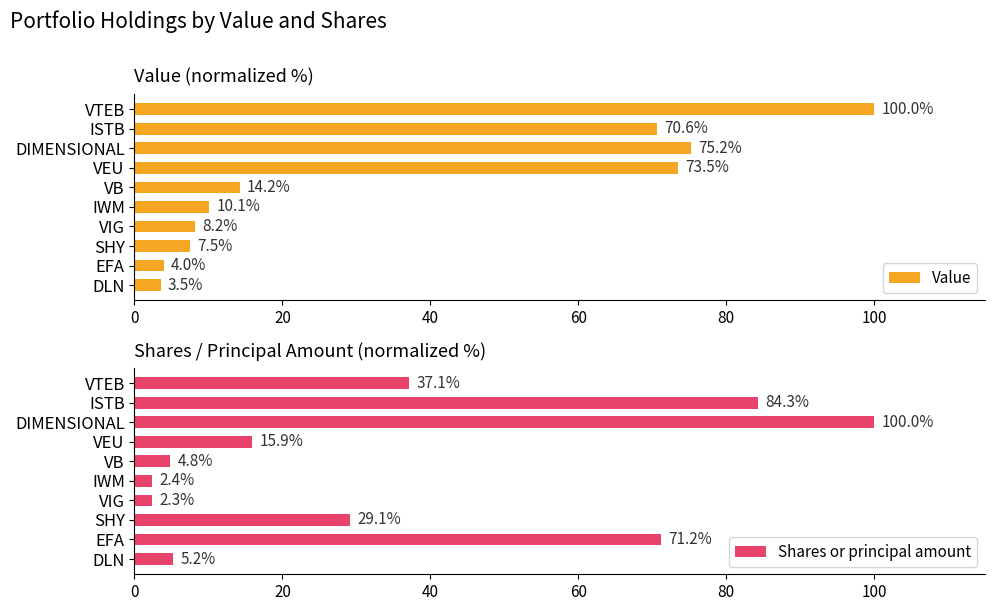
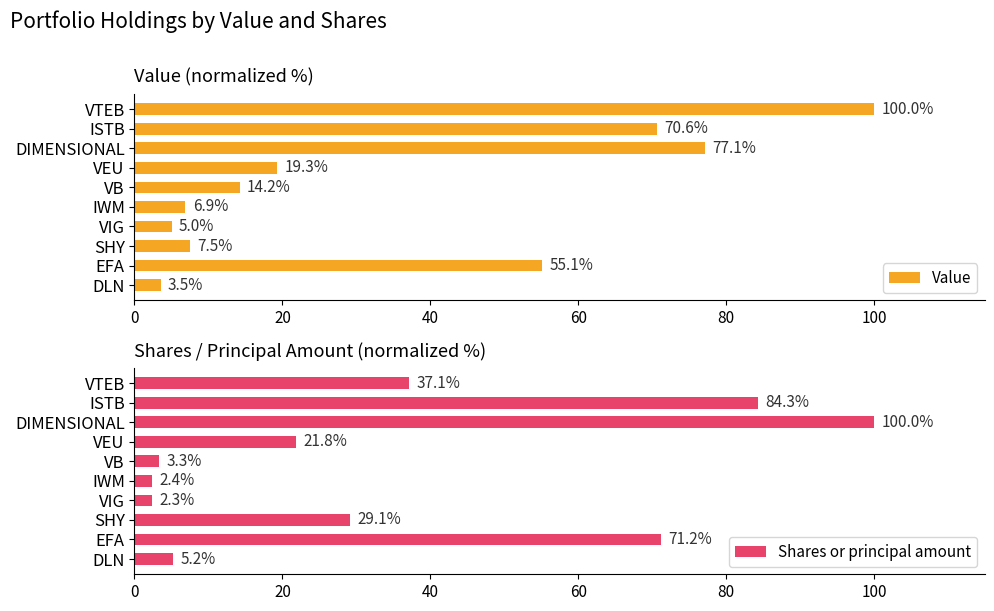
  {
    "Value (normalized %)": {
      "VTEB": "100.0%",
      "ISTB": "70.6%",
-     "DIMENSIONAL": "75.2%",
-     "VEU": "73.5%",
+     "DIMENSIONAL": "77.1%",
+     "VEU": "19.3%",
      "VB": "14.2%",
-     "IWM": "10.1%",
-     "VIG": "8.2%",
+     "IWM": "6.9%",
+     "VIG": "5.0%",
      "SHY": "7.5%",
-     "EFA": "4.0%",
+     "EFA": "55.1%",
      "DLN": "3.5%"
    },
    "Shares / Principal Amount (normalized %)": {
      "VTEB": "37.1%",
      "ISTB": "84.3%",
      "DIMENSIONAL": "100.0%",
-     "VEU": "15.9%",
-     "VB": "4.8%",
+     "VEU": "21.8%",
+     "VB": "3.3%",
      "IWM": "2.4%",
      "VIG": "2.3%",
      "SHY": "29.1%",
      "EFA": "71.2%",
      "DLN": "5.2%"
    }
  }
